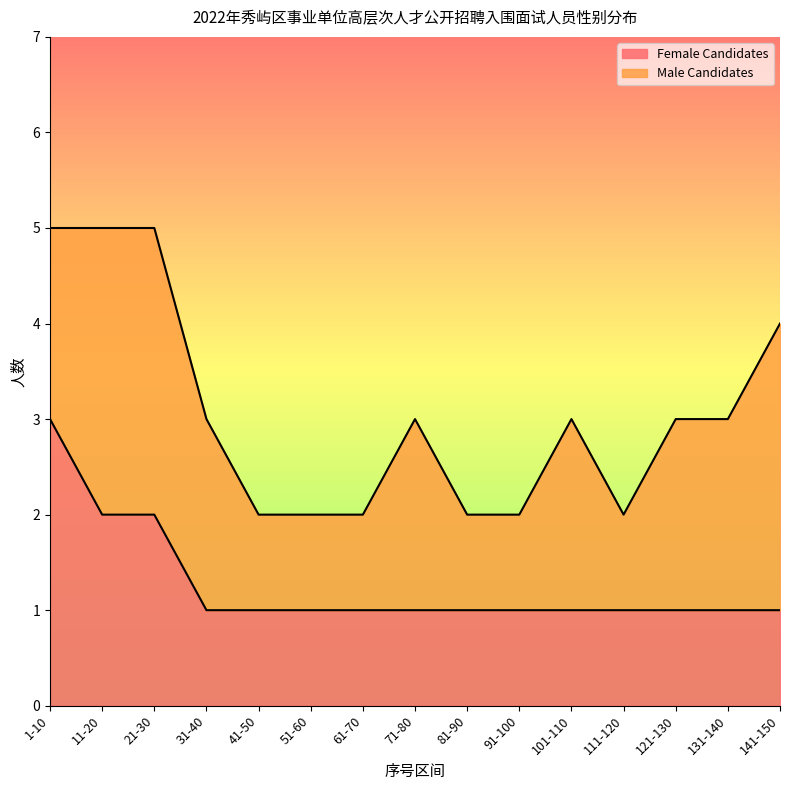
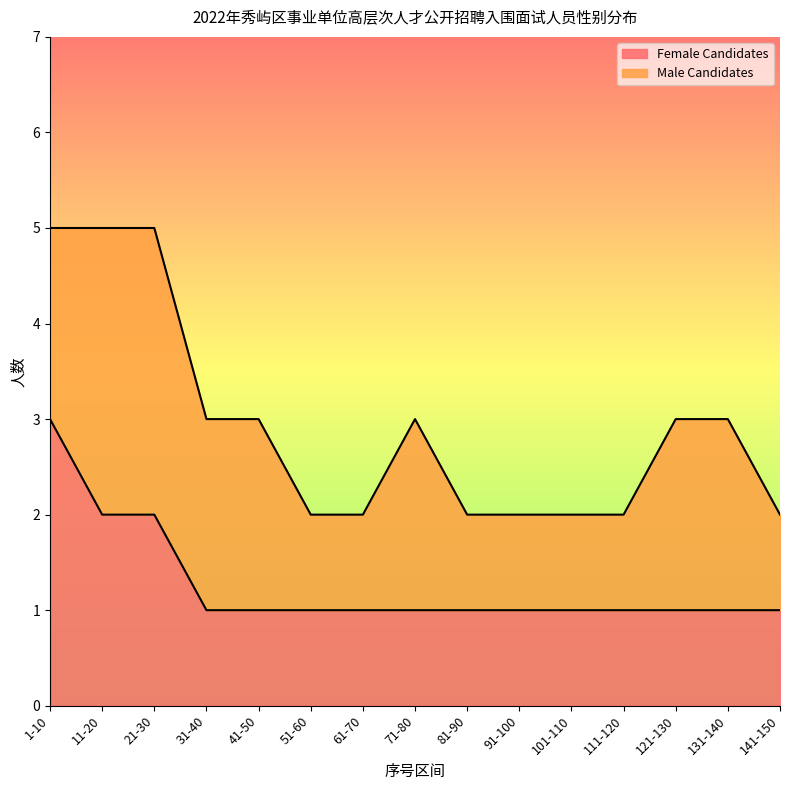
  {
    "Female Candidates": {
      "1-10": 3,
      "11-20": 2,
      "21-30": 2,
      "31-40": 1,
      "41-50": 1,
      "51-60": 1,
      "61-70": 1,
      "71-80": 1,
      "81-90": 1,
      "91-100": 1,
      "101-110": 1,
      "111-120": 1,
      "121-130": 1,
      "131-140": 1,
      "141-150": 1
    },
    "Male Candidates": {
      "1-10": 2,
      "11-20": 3,
      "21-30": 3,
      "31-40": 2,
-     "41-50": 1,
+     "41-50": 2,
      "51-60": 1,
      "61-70": 1,
      "71-80": 2,
      "81-90": 1,
      "91-100": 1,
-     "101-110": 2,
+     "101-110": 1,
      "111-120": 1,
      "121-130": 2,
      "131-140": 2,
-     "141-150": 3
+     "141-150": 1
    }
  }
